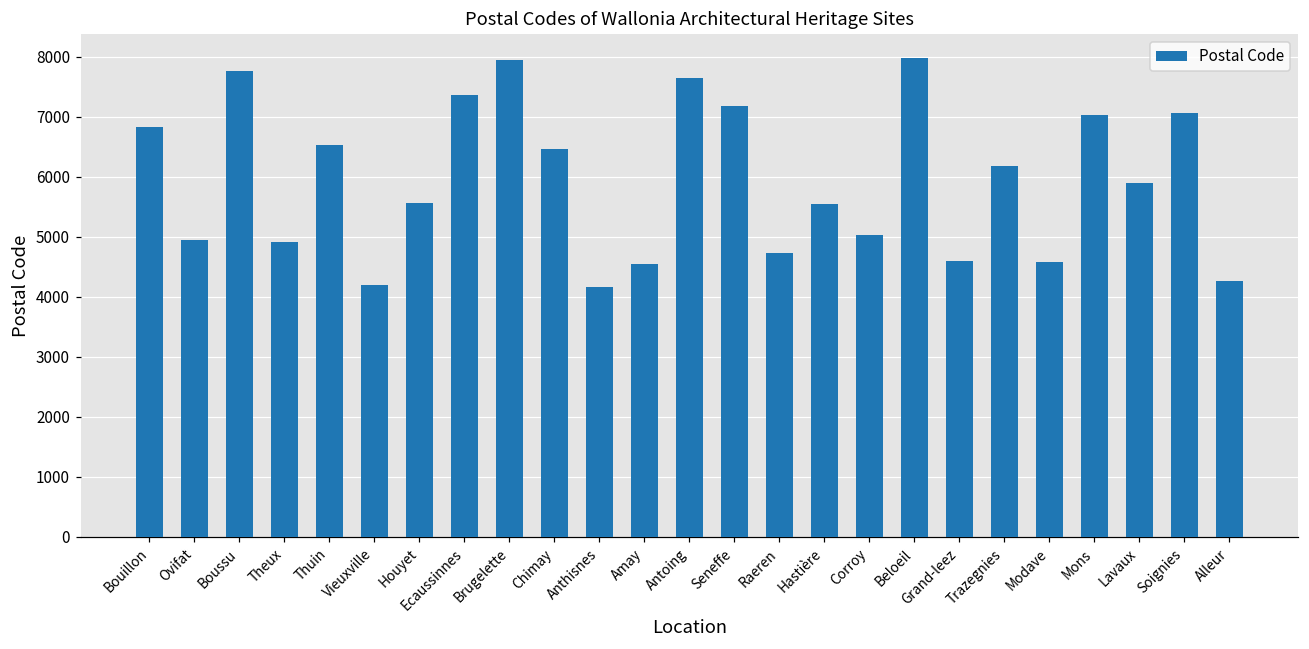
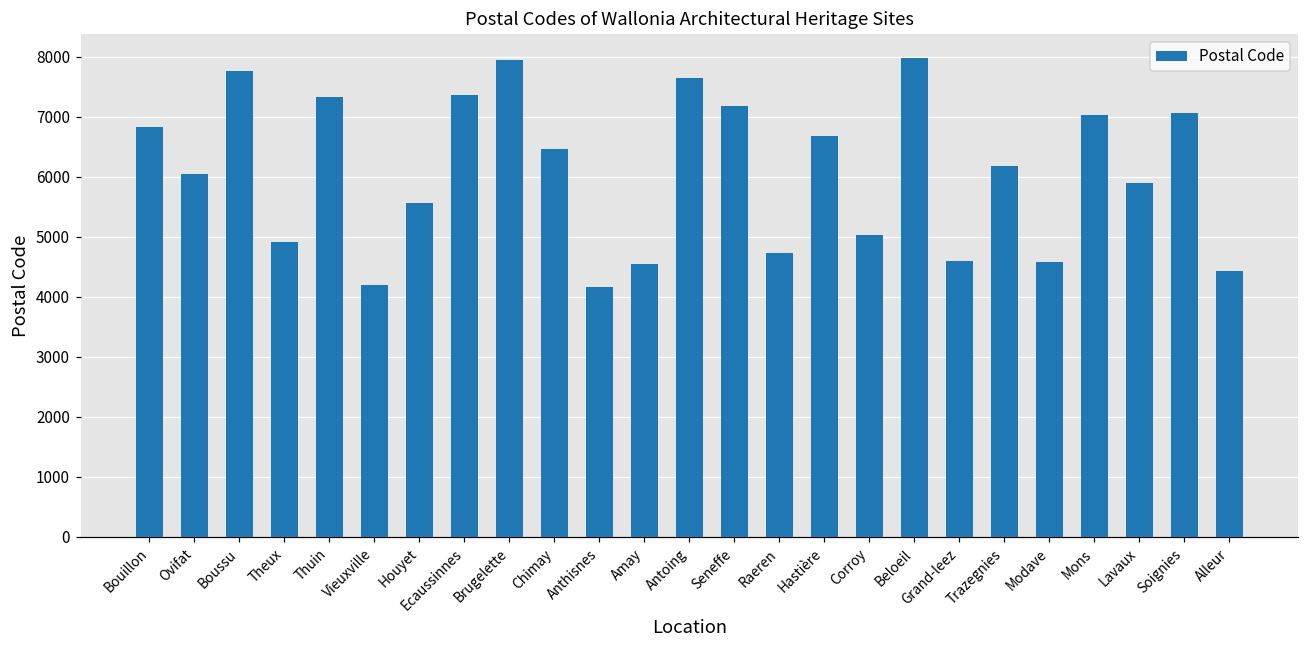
  {
    "Bouillon": 6800,
-   "Ovifat": 5000,
+   "Ovifat": 6000,
    "Boussu": 7800,
    "Theux": 4900,
-   "Thuin": 6500,
+   "Thuin": 7300,
    "Vieuxville": 4200,
    "Houyet": 5600,
    "Ecaussinnes": 7400,
    "Brugelette": 7900,
    "Chimay": 6500,
    "Anthisnes": 4200,
    "Amay": 4500,
    "Antoing": 7600,
    "Seneffe": 7200,
    "Raeren": 4700,
-   "Hastière": 5500,
+   "Hastière": 6700,
    "Corroy": 5000,
    "Beloeil": 8000,
    "Grand-leez": 4600,
    "Trazegnies": 6200,
    "Modave": 4600,
    "Mons": 7000,
    "Lavaux": 5900,
    "Soignies": 7100,
-   "Alleur": 4300
+   "Alleur": 4400
  }
